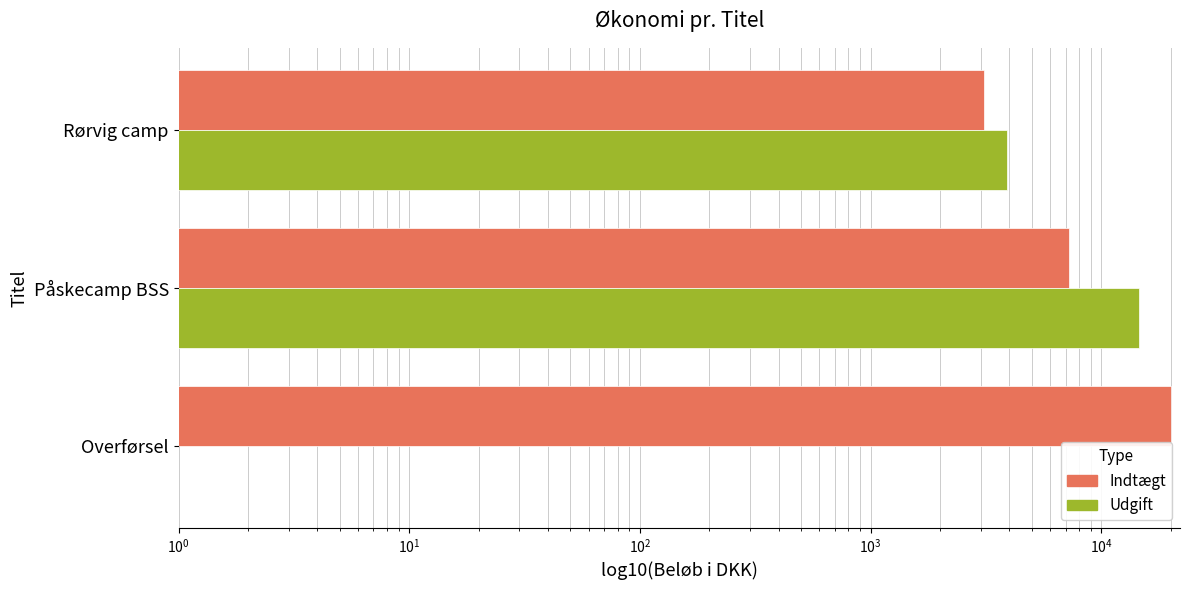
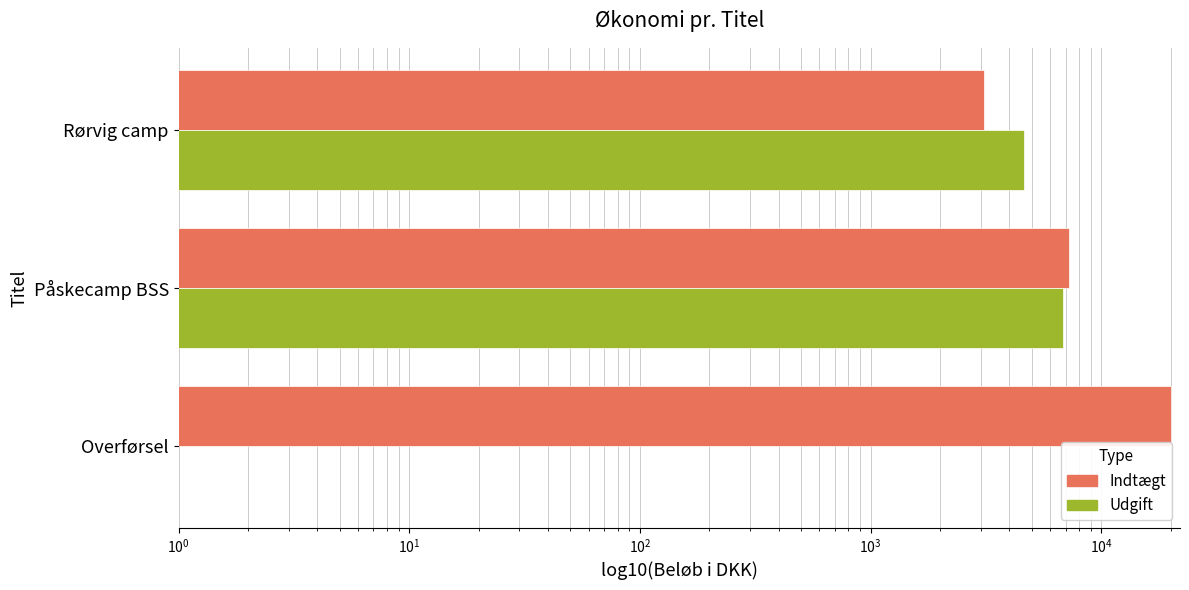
  {
    "Indtægt": {
      "Rørvig camp": 3100,
      "Påskecamp BSS": 7300,
      "Overførsel": 20000
    },
    "Udgift": {
-     "Rørvig camp": 3900,
-     "Påskecamp BSS": 15000
+     "Rørvig camp": 4600,
+     "Påskecamp BSS": 6800
    }
  }
